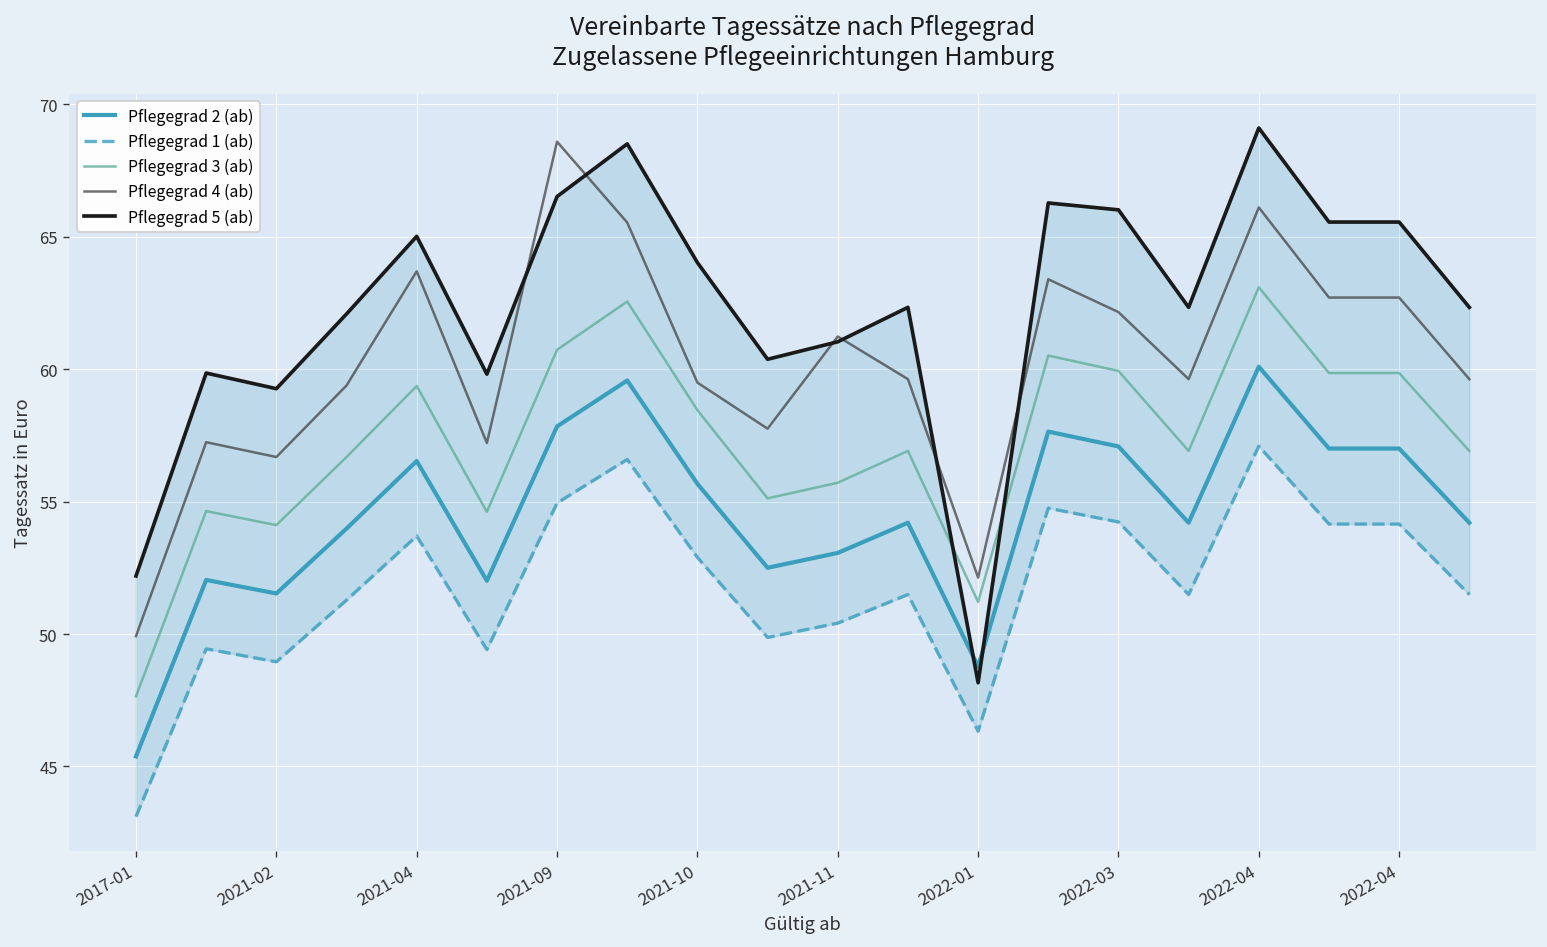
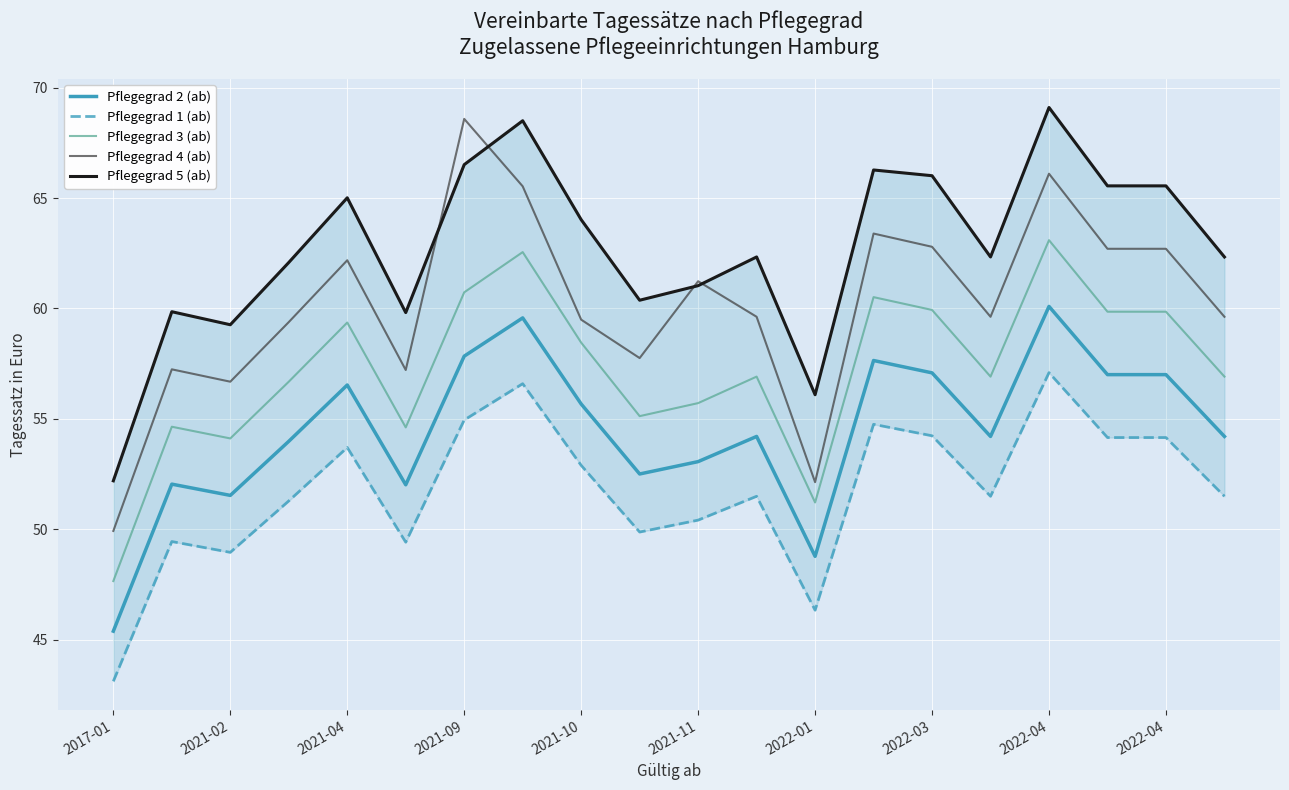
  {
    "Pflegegrad 4 (ab)": {
      "2017-01": 49.9,
      "2021-02": 56.7,
-     "2021-04": 63.7,
+     "2021-04": 62.2,
      "2021-09": 68.6,
      "2021-10": 59.5,
      "2021-11": 61.2,
      "2022-01": 52.1,
-     "2022-03": 62.2
+     "2022-03": 62.8
    },
    "Pflegegrad 5 (ab)": {
      "2017-01": 52.2,
      "2021-02": 59.3,
      "2021-04": 65.0,
      "2021-09": 66.5,
      "2021-10": 64.0,
      "2021-11": 61.0,
-     "2022-01": 48.2,
+     "2022-01": 56.1,
      "2022-03": 66.0
    }
  }
